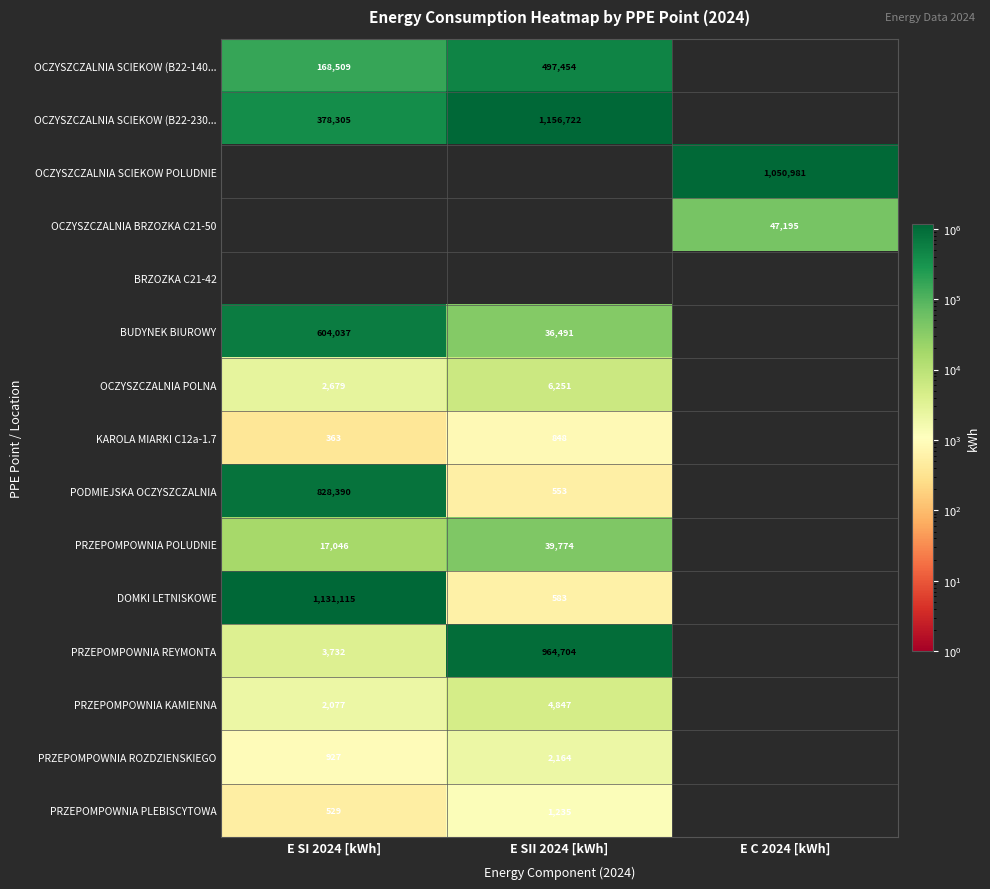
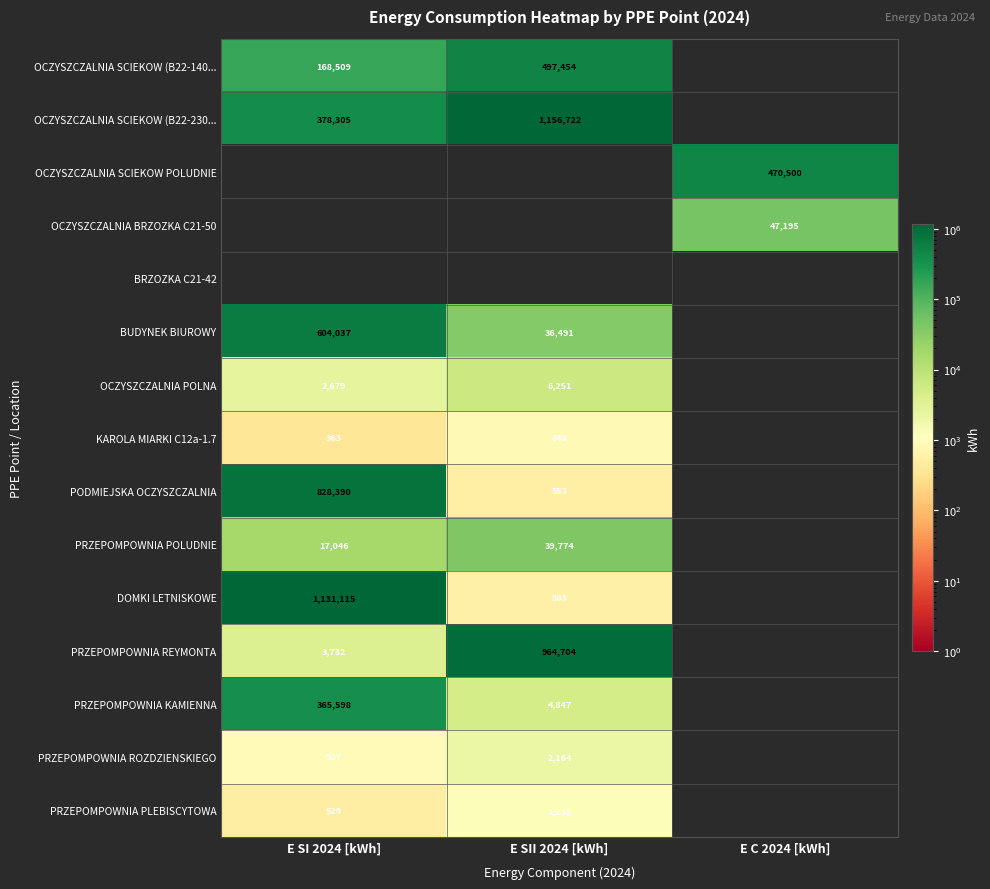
  {
    "OCZYSZCZALNIA SCIEKOW (B22-140...": {
      "E SI 2024 [kWh]": "168,509",
      "E SII 2024 [kWh]": "497,454"
    },
    "OCZYSZCZALNIA SCIEKOW (B22-230...": {
      "E SI 2024 [kWh]": "378,305",
      "E SII 2024 [kWh]": "1,156,722"
    },
    "OCZYSZCZALNIA SCIEKOW POLUDNIE": {
-     "E C 2024 [kWh]": "1,050,981"
+     "E C 2024 [kWh]": "470,500"
    },
    "OCZYSZCZALNIA BRZOZKA C21-50": {
      "E C 2024 [kWh]": "47,195"
    },
    "BUDYNEK BIUROWY": {
      "E SI 2024 [kWh]": "604,037",
      "E SII 2024 [kWh]": "36,491"
    },
    "OCZYSZCZALNIA POLNA": {
      "E SI 2024 [kWh]": "2,679",
      "E SII 2024 [kWh]": "6,251"
    },
    "KAROLA MIARKI C12a-1.7": {
      "E SI 2024 [kWh]": "363",
      "E SII 2024 [kWh]": "848"
    },
    "PODMIEJSKA OCZYSZCZALNIA": {
      "E SI 2024 [kWh]": "828,390",
      "E SII 2024 [kWh]": "553"
    },
    "PRZEPOMPOWNIA POLUDNIE": {
      "E SI 2024 [kWh]": "17,046",
      "E SII 2024 [kWh]": "39,774"
    },
    "DOMKI LETNISKOWE": {
      "E SI 2024 [kWh]": "1,131,115",
      "E SII 2024 [kWh]": "583"
    },
    "PRZEPOMPOWNIA REYMONTA": {
      "E SI 2024 [kWh]": "3,732",
      "E SII 2024 [kWh]": "964,704"
    },
    "PRZEPOMPOWNIA KAMIENNA": {
-     "E SI 2024 [kWh]": "2,077",
+     "E SI 2024 [kWh]": "365,598",
      "E SII 2024 [kWh]": "4,847"
    },
    "PRZEPOMPOWNIA ROZDZIENSKIEGO": {
      "E SI 2024 [kWh]": "927",
      "E SII 2024 [kWh]": "2,164"
    },
    "PRZEPOMPOWNIA PLEBISCYTOWA": {
      "E SI 2024 [kWh]": "529",
      "E SII 2024 [kWh]": "1,235"
    }
  }
